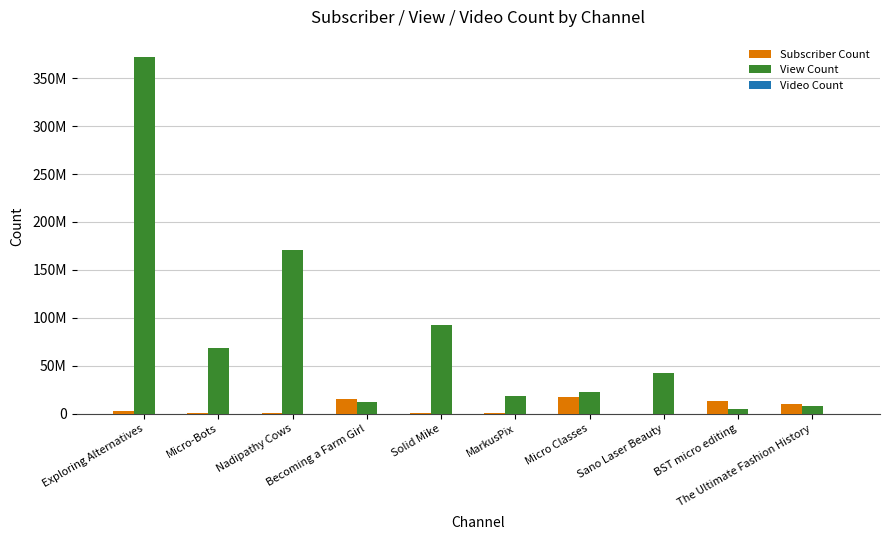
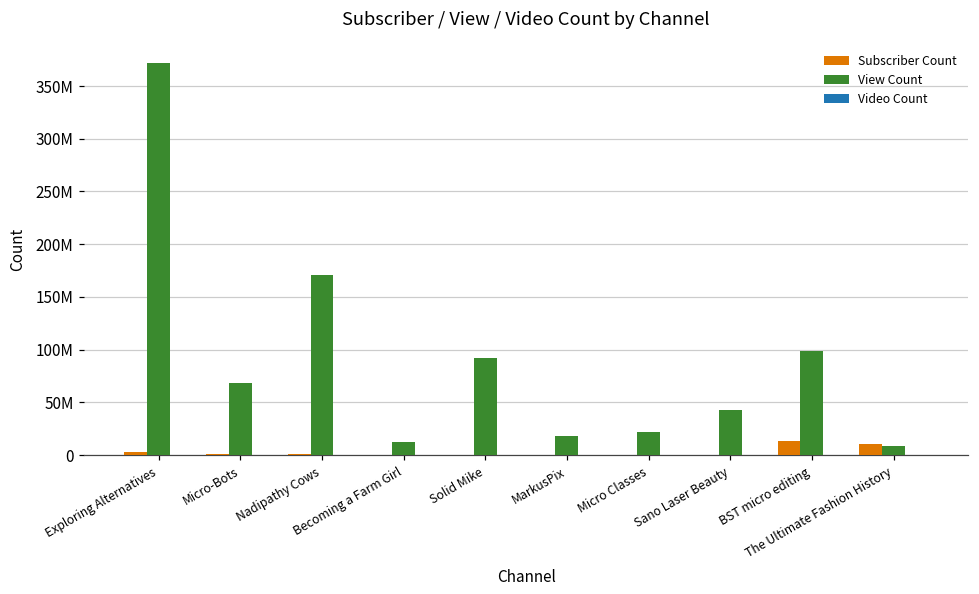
  {
    "Subscriber Count": {
-     "Becoming a Farm Girl": 20000000,
-     "Micro Classes": 20000000,
+     "Becoming a Farm Girl": 0,
+     "Micro Classes": 0,
      "BST micro editing": 10000000,
      "The Ultimate Fashion History": 10000000
    },
    "View Count": {
      "Exploring Alternatives": 370000000,
      "Micro-Bots": 70000000,
      "Nadipathy Cows": 170000000,
      "Becoming a Farm Girl": 10000000,
      "Solid Mike": 90000000,
      "MarkusPix": 20000000,
      "Micro Classes": 20000000,
      "Sano Laser Beauty": 40000000,
-     "BST micro editing": 10000000,
+     "BST micro editing": 100000000,
      "The Ultimate Fashion History": 10000000
    }
  }
